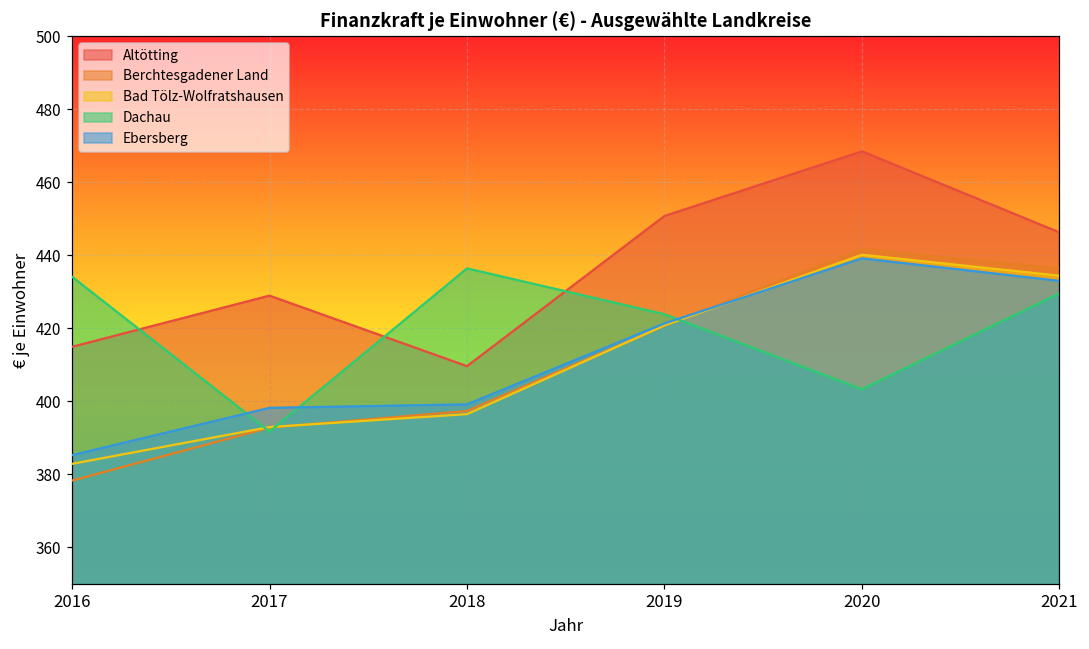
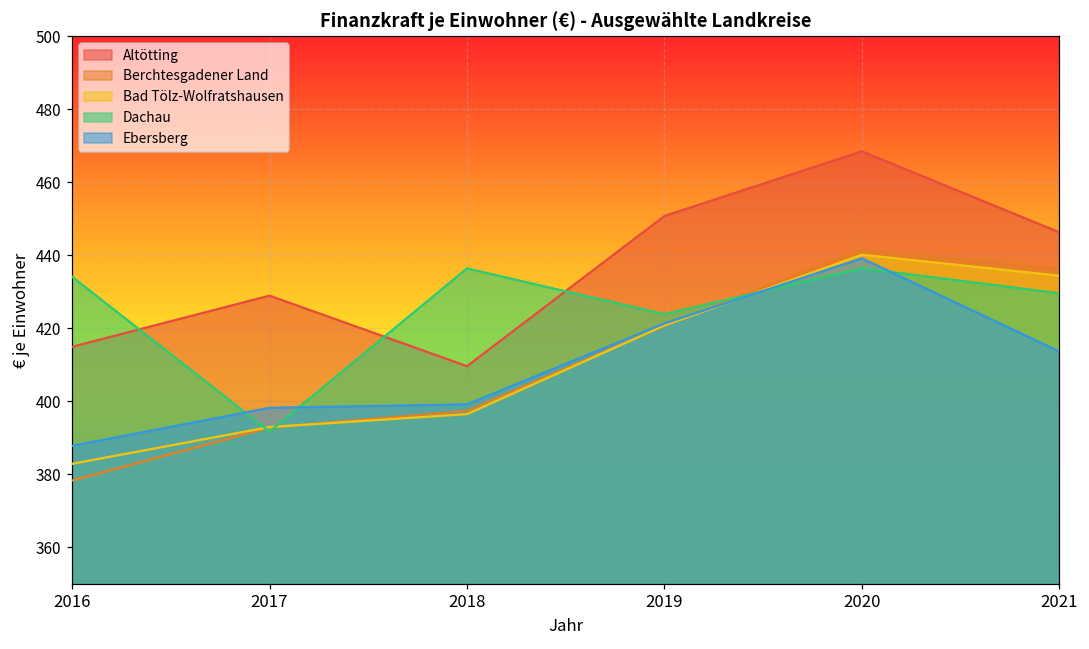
  {
    "Bad Tölz-Wolfratshausen": {
      "2016": 383,
      "2018": 396,
      "2020": 440,
      "2021": 434
    },
    "Dachau": {
      "2016": 434,
      "2017": 392,
      "2018": 436,
      "2019": 424,
-     "2020": 403,
+     "2020": 436,
      "2021": 430
    },
    "Ebersberg": {
-     "2016": 385,
+     "2016": 388,
      "2017": 398,
      "2018": 399,
      "2020": 439,
-     "2021": 433
+     "2021": 414
    }
  }
